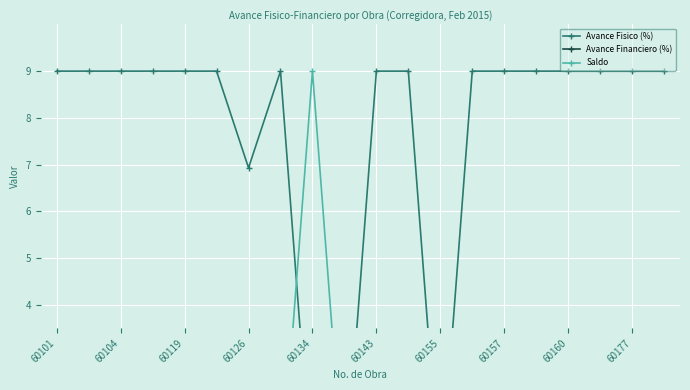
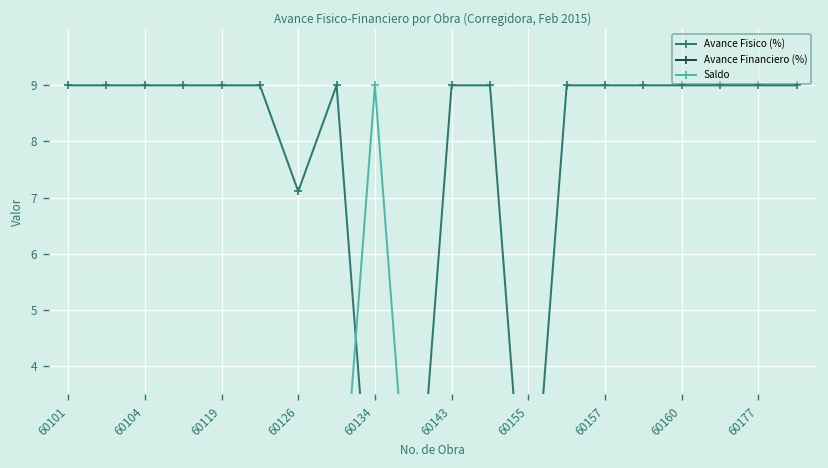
  {
    "Avance Fisico (%)": {
      "60101": 9.0,
      "60104": 9.0,
      "60119": 9.0,
-     "60126": 6.9,
+     "60126": 7.1,
      "60143": 9.0,
      "60157": 9.0,
      "60160": 9.0,
      "60177": 9.0
    },
    "Saldo": {
      "60134": 9.0
    }
  }
